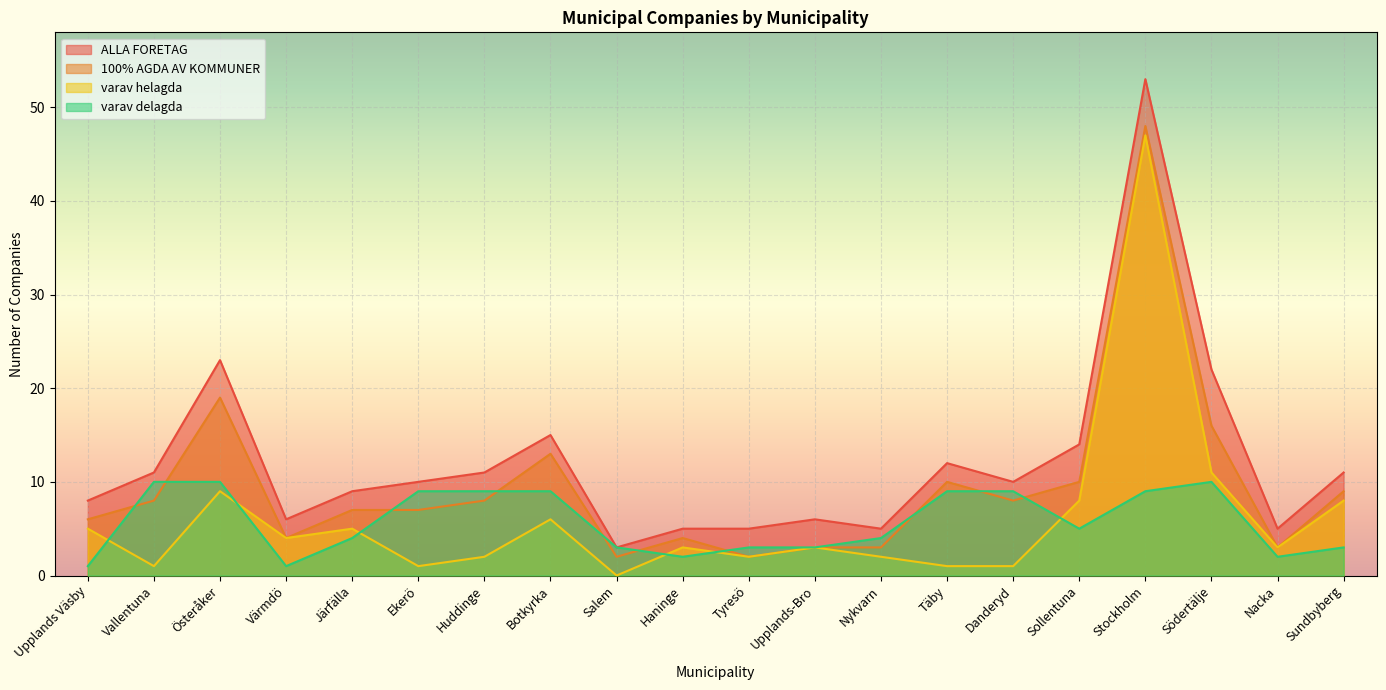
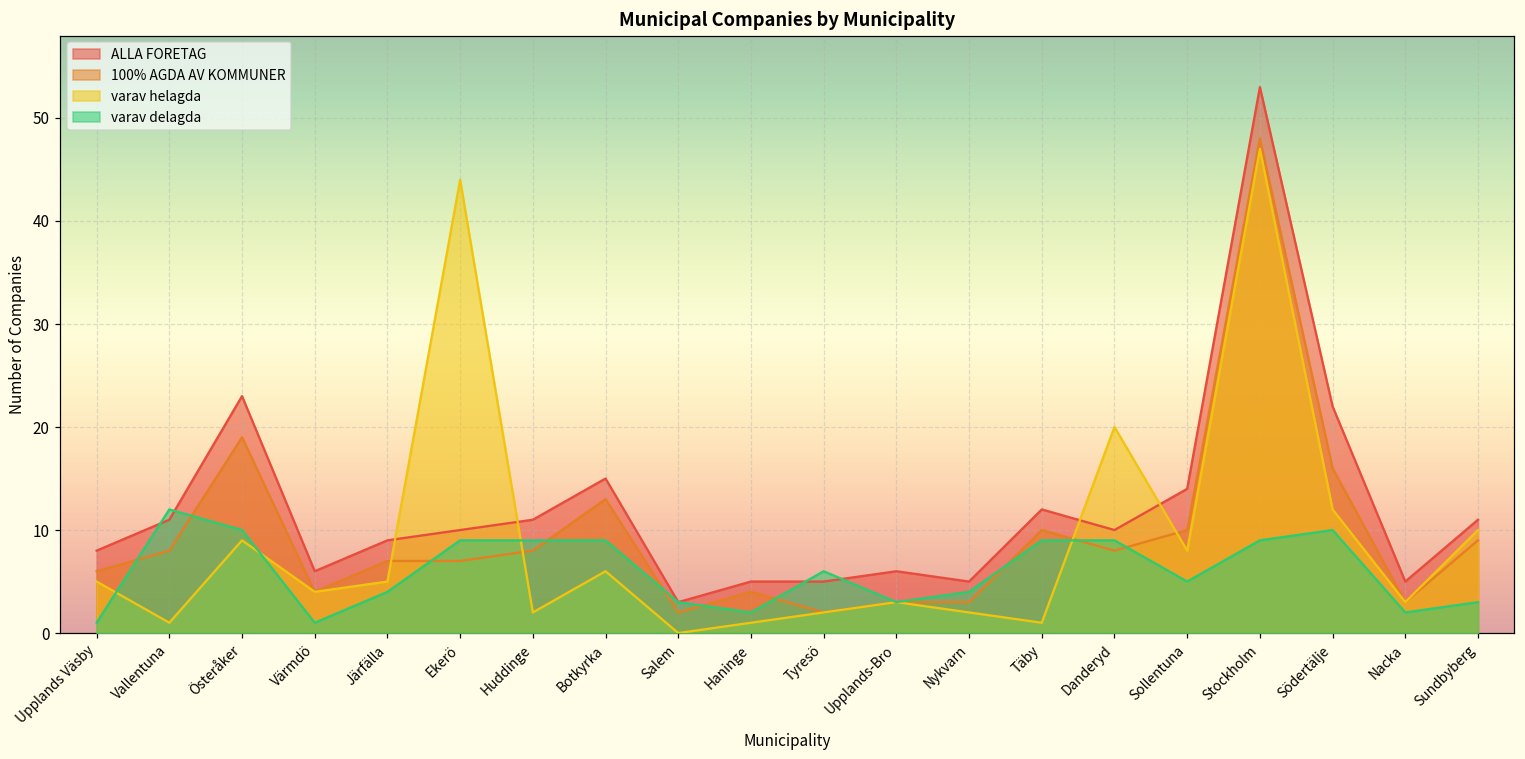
  {
    "varav helagda": {
      "Upplands Väsby": 5,
      "Vallentuna": 1,
      "Österåker": 9,
      "Järfälla": 5,
-     "Ekerö": 1,
+     "Ekerö": 44,
      "Huddinge": 2,
      "Botkyrka": 6,
      "Salem": 0,
-     "Haninge": 3,
+     "Haninge": 1,
      "Nykvarn": 2,
      "Täby": 1,
-     "Danderyd": 1,
+     "Danderyd": 20,
      "Sollentuna": 8,
      "Stockholm": 47,
-     "Södertälje": 11,
-     "Sundbyberg": 8
+     "Södertälje": 12,
+     "Sundbyberg": 10
    },
    "varav delagda": {
      "Upplands Väsby": 1,
-     "Vallentuna": 10,
+     "Vallentuna": 12,
      "Österåker": 10,
      "Värmdö": 1,
      "Järfälla": 4,
      "Ekerö": 9,
      "Huddinge": 9,
      "Botkyrka": 9,
      "Haninge": 2,
-     "Tyresö": 3,
+     "Tyresö": 6,
      "Nykvarn": 4,
      "Täby": 9,
      "Danderyd": 9,
      "Sollentuna": 5,
      "Stockholm": 9,
      "Södertälje": 10,
      "Nacka": 2,
      "Sundbyberg": 3
    }
  }
